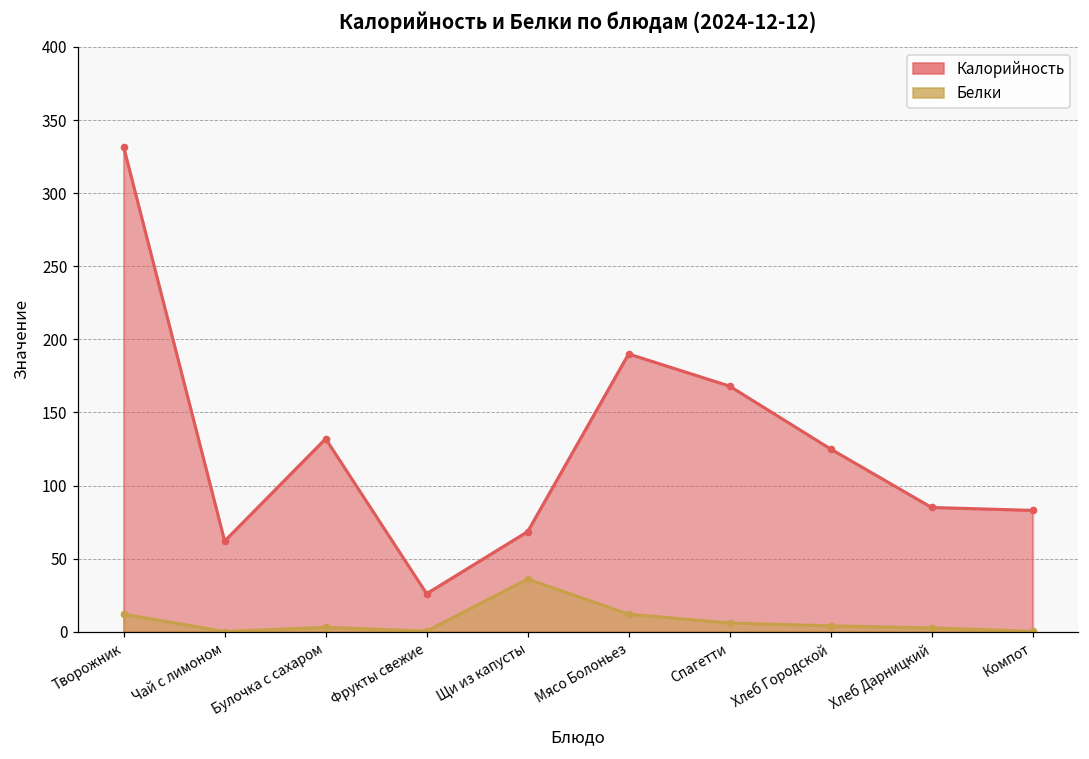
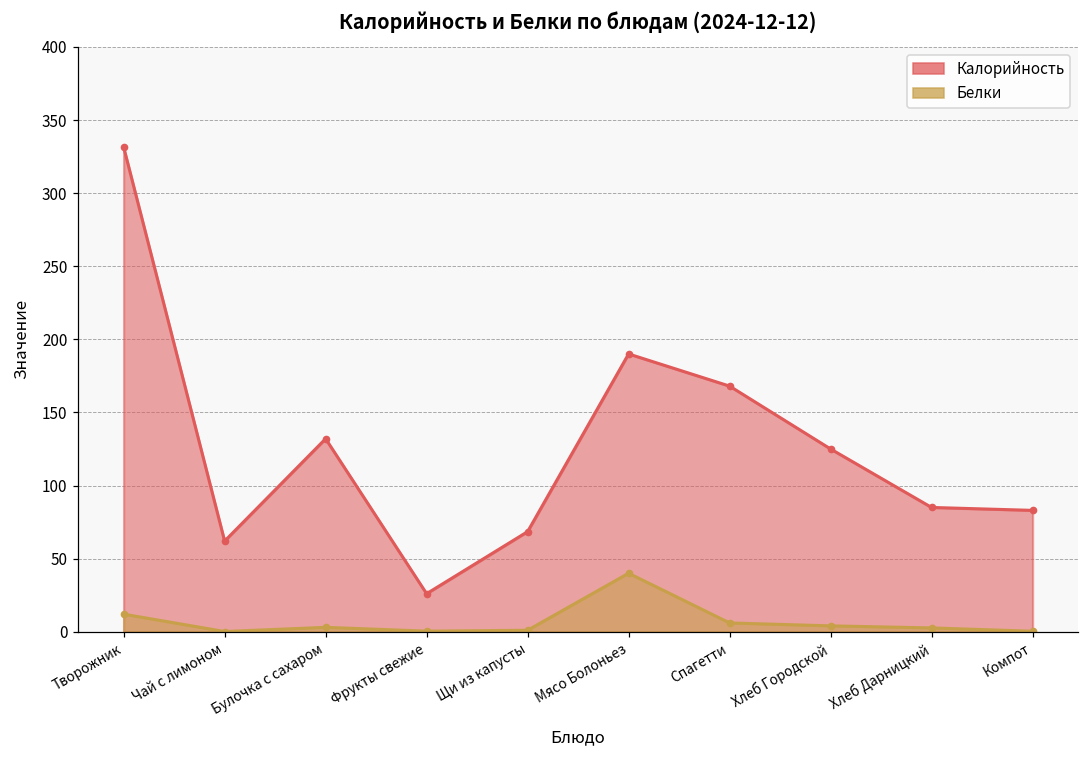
  {
    "Калорийность": {
      "Творожник": 332,
      "Чай с лимоном": 62,
      "Булочка с сахаром": 132,
      "Фрукты свежие": 26,
      "Щи из капусты": 68,
      "Мясо Болоньез": 190,
      "Спагетти": 168,
      "Хлеб Городской": 125,
      "Хлеб Дарницкий": 85,
      "Компот": 83
    },
    "Белки": {
      "Творожник": 12,
      "Чай с лимоном": 0,
      "Булочка с сахаром": 3,
      "Фрукты свежие": 0,
-     "Щи из капусты": 36,
-     "Мясо Болоньез": 12,
+     "Щи из капусты": 1,
+     "Мясо Болоньез": 40,
      "Спагетти": 6,
      "Хлеб Городской": 4,
      "Хлеб Дарницкий": 3,
      "Компот": 0
    }
  }
